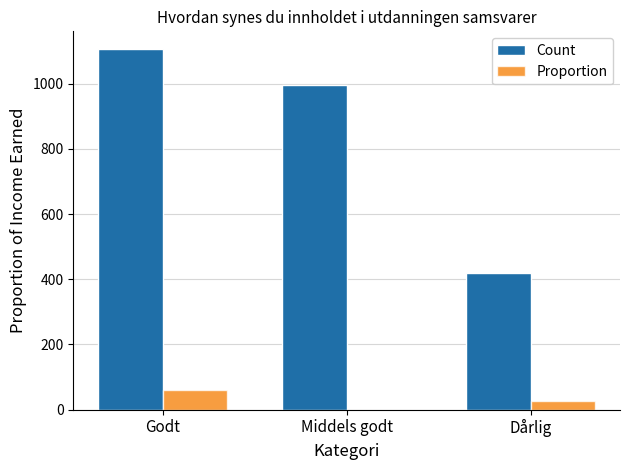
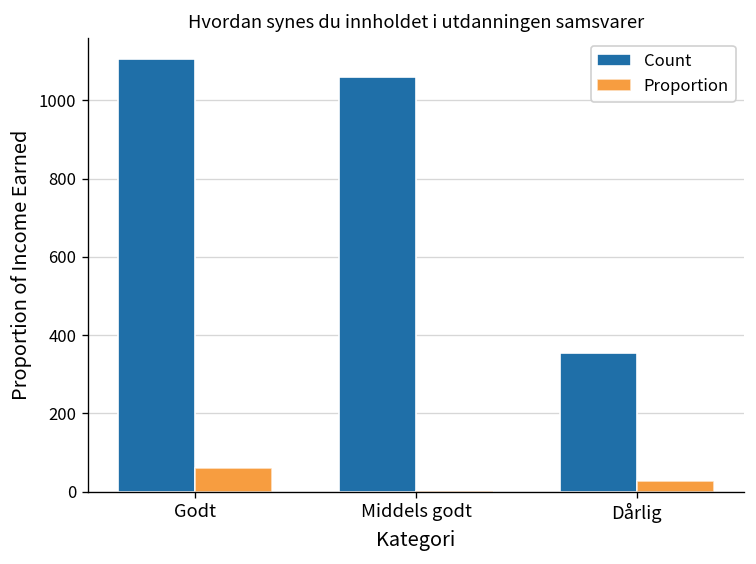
  {
    "Count": {
      "Godt": 1110,
-     "Middels godt": 1000,
-     "Dårlig": 420
+     "Middels godt": 1060,
+     "Dårlig": 360
    },
    "Proportion": {
      "Godt": 60,
      "Dårlig": 30
    }
  }
